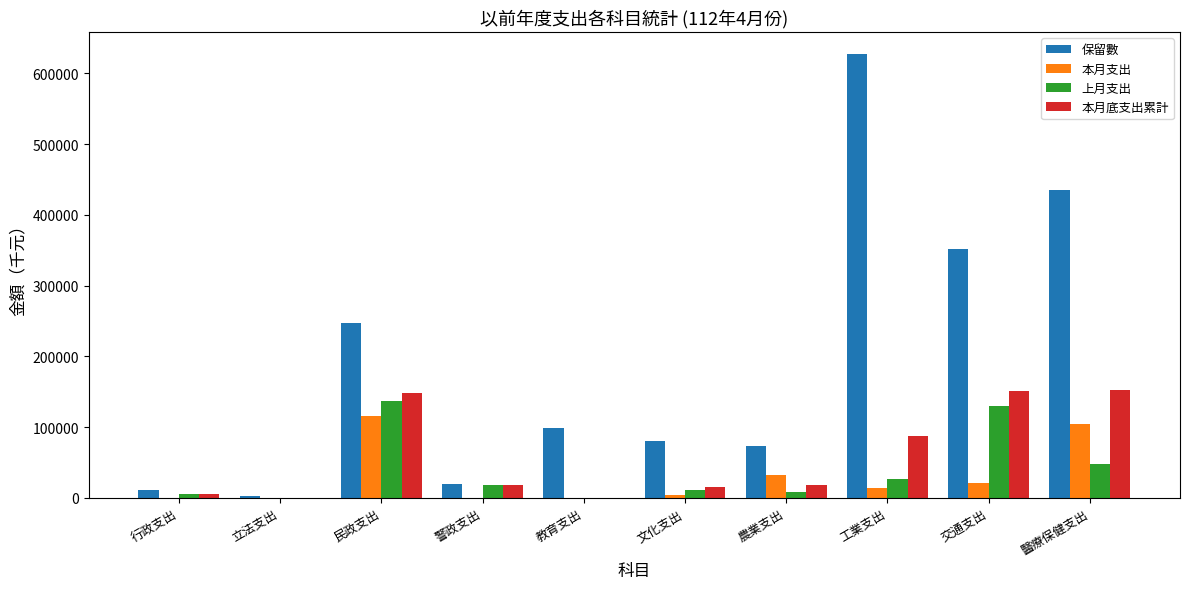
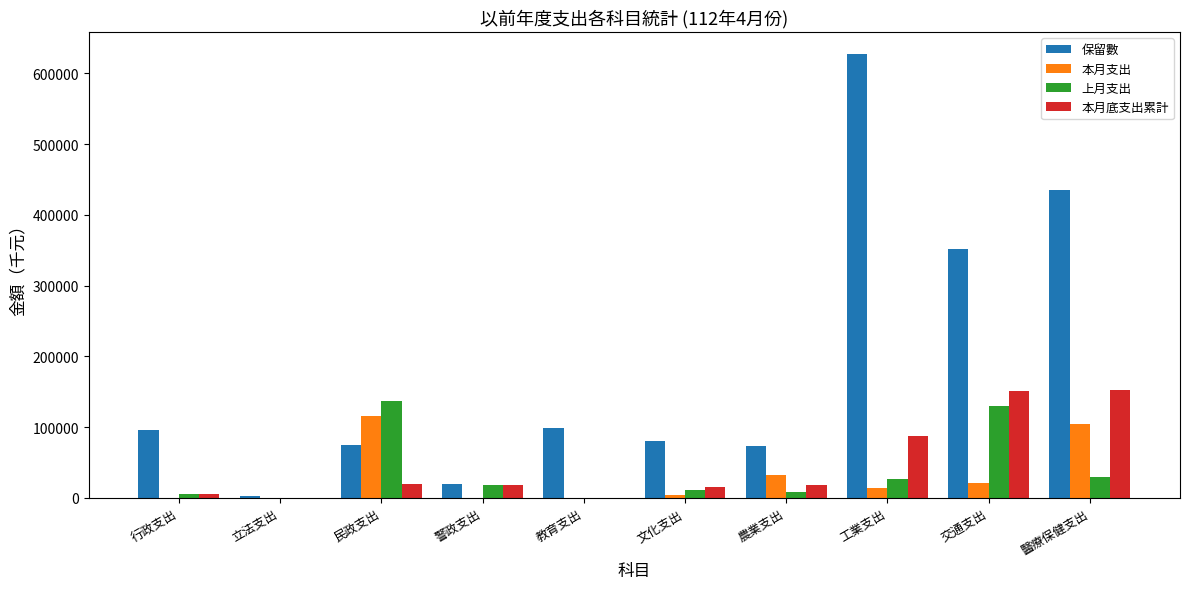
  {
    "保留數": {
-     "行政支出": 10000,
-     "民政支出": 250000,
+     "行政支出": 100000,
+     "民政支出": 80000,
      "警政支出": 20000,
      "教育支出": 100000,
      "文化支出": 80000,
      "農業支出": 70000,
      "工業支出": 630000,
      "交通支出": 350000,
      "醫療保健支出": 440000
    },
    "本月支出": {
      "民政支出": 120000,
      "警政支出": 0,
      "教育支出": 0,
      "文化支出": 0,
      "農業支出": 30000,
      "工業支出": 10000,
      "交通支出": 20000,
      "醫療保健支出": 100000
    },
    "上月支出": {
      "行政支出": 10000,
      "立法支出": 0,
      "民政支出": 140000,
      "警政支出": 20000,
      "教育支出": 0,
      "文化支出": 10000,
      "農業支出": 10000,
      "工業支出": 30000,
      "交通支出": 130000,
-     "醫療保健支出": 50000
+     "醫療保健支出": 30000
    },
    "本月底支出累計": {
      "行政支出": 10000,
-     "民政支出": 150000,
+     "民政支出": 20000,
      "警政支出": 20000,
      "教育支出": 0,
      "文化支出": 20000,
      "農業支出": 20000,
      "工業支出": 90000,
      "交通支出": 150000,
      "醫療保健支出": 150000
    }
  }
